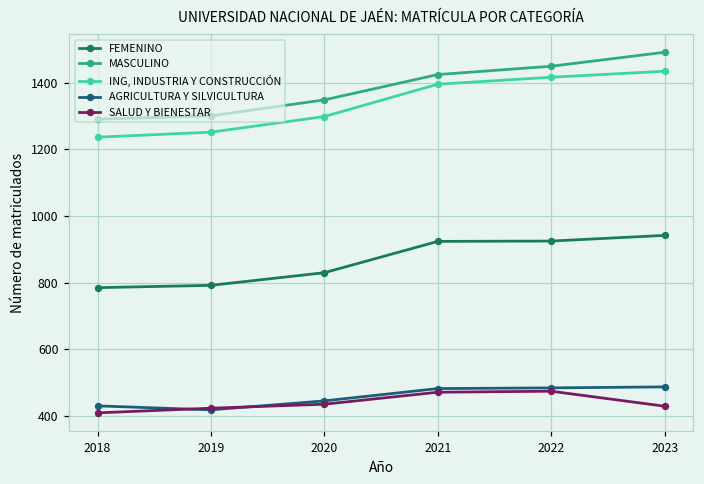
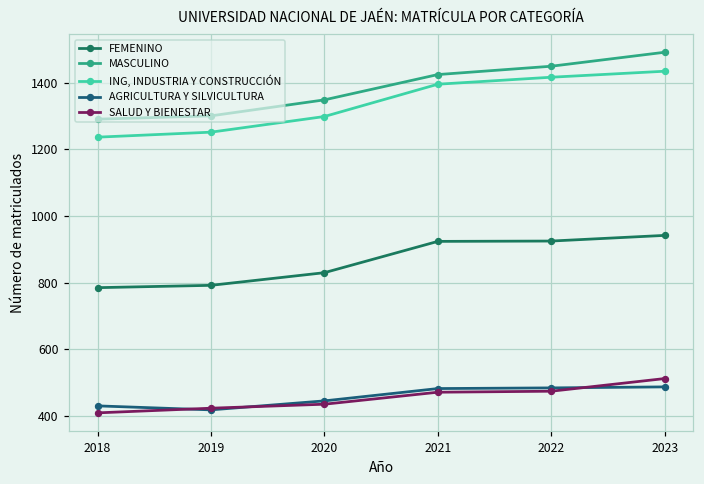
  {
    "SALUD Y BIENESTAR": {
      "2018": 410,
      "2020": 440,
      "2021": 470,
      "2022": 470,
-     "2023": 430
+     "2023": 510
    }
  }
